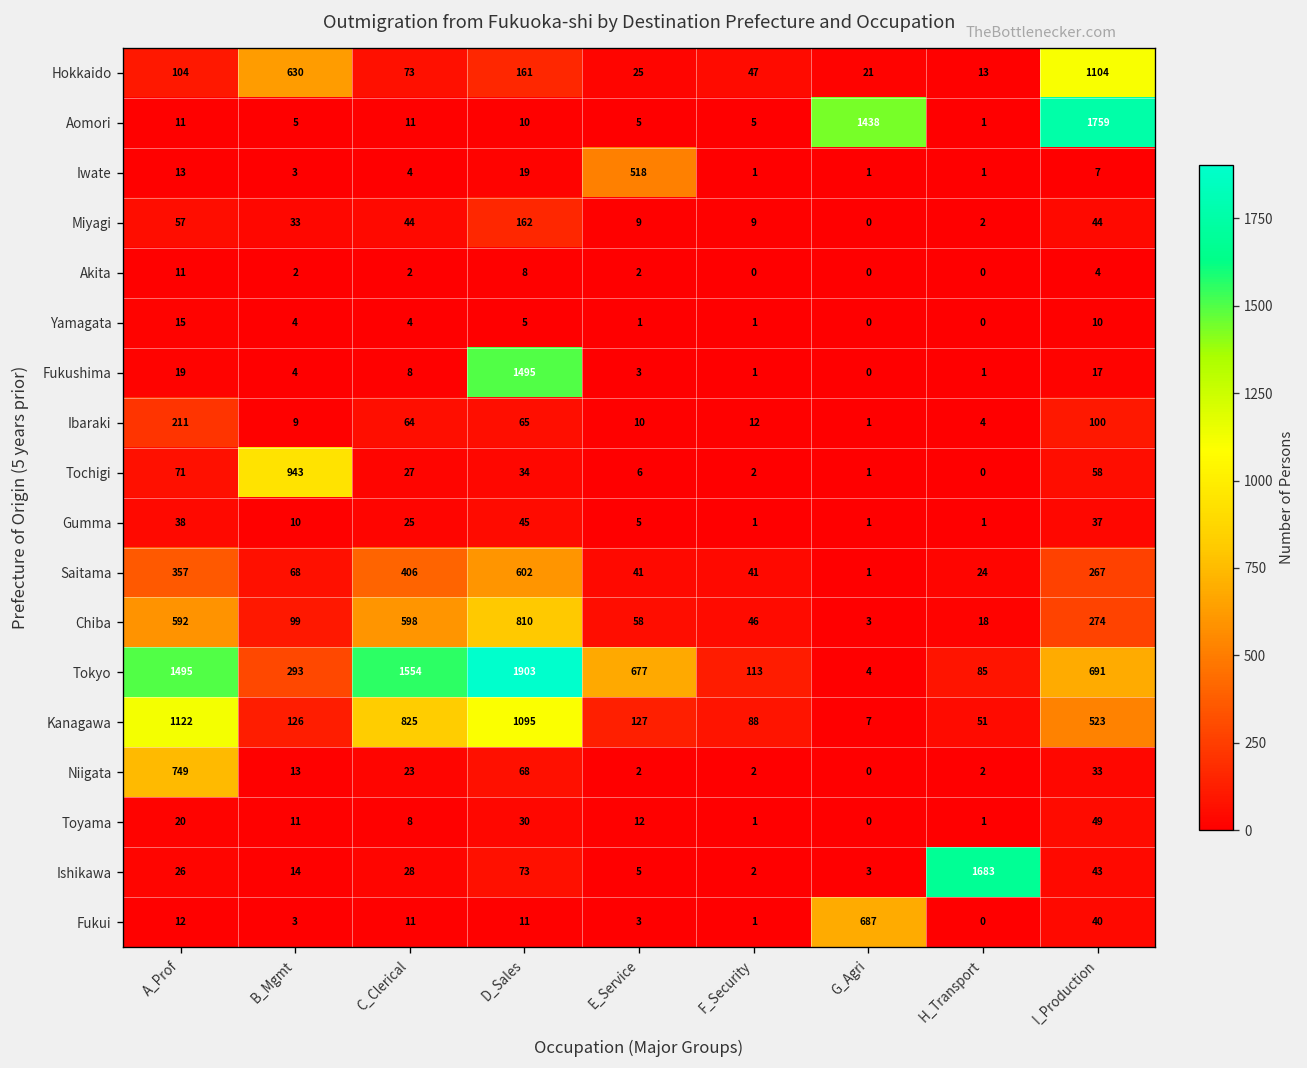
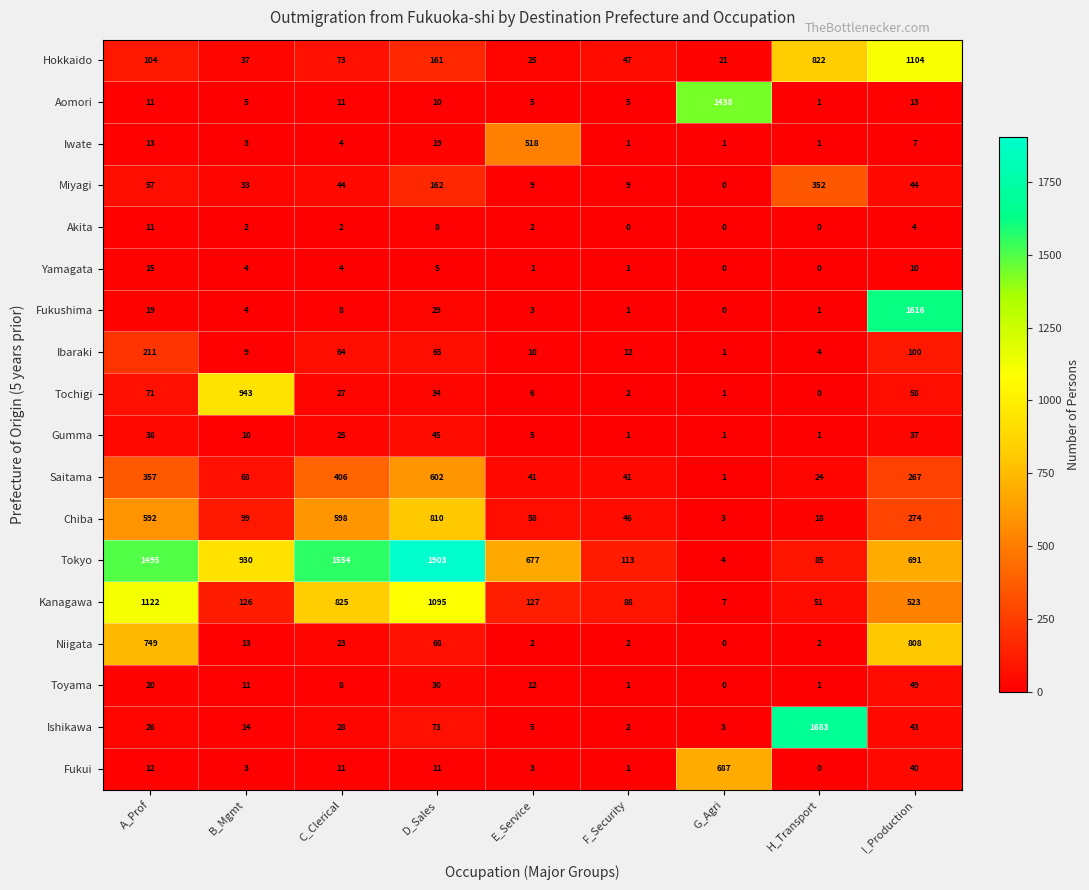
  {
    "Hokkaido": {
      "A_Prof": 104,
-     "B_Mgmt": 630,
+     "B_Mgmt": 37,
      "C_Clerical": 73,
      "D_Sales": 161,
      "E_Service": 25,
      "F_Security": 47,
      "G_Agri": 21,
-     "H_Transport": 13,
+     "H_Transport": 822,
      "I_Production": 1104
    },
    "Aomori": {
      "A_Prof": 11,
      "B_Mgmt": 5,
      "C_Clerical": 11,
      "D_Sales": 10,
      "E_Service": 5,
      "F_Security": 5,
      "G_Agri": 1438,
      "H_Transport": 1,
-     "I_Production": 1759
+     "I_Production": 13
    },
    "Iwate": {
      "A_Prof": 13,
      "B_Mgmt": 3,
      "C_Clerical": 4,
      "D_Sales": 19,
      "E_Service": 518,
      "F_Security": 1,
      "G_Agri": 1,
      "H_Transport": 1,
      "I_Production": 7
    },
    "Miyagi": {
      "A_Prof": 57,
      "B_Mgmt": 33,
      "C_Clerical": 44,
      "D_Sales": 162,
      "E_Service": 9,
      "F_Security": 9,
      "G_Agri": 0,
-     "H_Transport": 2,
+     "H_Transport": 352,
      "I_Production": 44
    },
    "Akita": {
      "A_Prof": 11,
      "B_Mgmt": 2,
      "C_Clerical": 2,
      "D_Sales": 8,
      "E_Service": 2,
      "F_Security": 0,
      "G_Agri": 0,
      "H_Transport": 0,
      "I_Production": 4
    },
    "Yamagata": {
      "A_Prof": 15,
      "B_Mgmt": 4,
      "C_Clerical": 4,
      "D_Sales": 5,
      "E_Service": 1,
      "F_Security": 1,
      "G_Agri": 0,
      "H_Transport": 0,
      "I_Production": 10
    },
    "Fukushima": {
      "A_Prof": 19,
      "B_Mgmt": 4,
      "C_Clerical": 8,
-     "D_Sales": 1495,
+     "D_Sales": 29,
      "E_Service": 3,
      "F_Security": 1,
      "G_Agri": 0,
      "H_Transport": 1,
-     "I_Production": 17
+     "I_Production": 1616
    },
    "Ibaraki": {
      "A_Prof": 211,
      "B_Mgmt": 9,
      "C_Clerical": 64,
      "D_Sales": 65,
      "E_Service": 10,
      "F_Security": 12,
      "G_Agri": 1,
      "H_Transport": 4,
      "I_Production": 100
    },
    "Tochigi": {
      "A_Prof": 71,
      "B_Mgmt": 943,
      "C_Clerical": 27,
      "D_Sales": 34,
      "E_Service": 6,
      "F_Security": 2,
      "G_Agri": 1,
      "H_Transport": 0,
      "I_Production": 58
    },
    "Gumma": {
      "A_Prof": 38,
      "B_Mgmt": 10,
      "C_Clerical": 25,
      "D_Sales": 45,
      "E_Service": 5,
      "F_Security": 1,
      "G_Agri": 1,
      "H_Transport": 1,
      "I_Production": 37
    },
    "Saitama": {
      "A_Prof": 357,
      "B_Mgmt": 68,
      "C_Clerical": 406,
      "D_Sales": 602,
      "E_Service": 41,
      "F_Security": 41,
      "G_Agri": 1,
      "H_Transport": 24,
      "I_Production": 267
    },
    "Chiba": {
      "A_Prof": 592,
      "B_Mgmt": 99,
      "C_Clerical": 598,
      "D_Sales": 810,
      "E_Service": 58,
      "F_Security": 46,
      "G_Agri": 3,
      "H_Transport": 18,
      "I_Production": 274
    },
    "Tokyo": {
      "A_Prof": 1495,
-     "B_Mgmt": 293,
+     "B_Mgmt": 930,
      "C_Clerical": 1554,
      "D_Sales": 1903,
      "E_Service": 677,
      "F_Security": 113,
      "G_Agri": 4,
      "H_Transport": 85,
      "I_Production": 691
    },
    "Kanagawa": {
      "A_Prof": 1122,
      "B_Mgmt": 126,
      "C_Clerical": 825,
      "D_Sales": 1095,
      "E_Service": 127,
      "F_Security": 88,
      "G_Agri": 7,
      "H_Transport": 51,
      "I_Production": 523
    },
    "Niigata": {
      "A_Prof": 749,
      "B_Mgmt": 13,
      "C_Clerical": 23,
      "D_Sales": 68,
      "E_Service": 2,
      "F_Security": 2,
      "G_Agri": 0,
      "H_Transport": 2,
-     "I_Production": 33
+     "I_Production": 808
    },
    "Toyama": {
      "A_Prof": 20,
      "B_Mgmt": 11,
      "C_Clerical": 8,
      "D_Sales": 30,
      "E_Service": 12,
      "F_Security": 1,
      "G_Agri": 0,
      "H_Transport": 1,
      "I_Production": 49
    },
    "Ishikawa": {
      "A_Prof": 26,
      "B_Mgmt": 14,
      "C_Clerical": 28,
      "D_Sales": 73,
      "E_Service": 5,
      "F_Security": 2,
      "G_Agri": 3,
      "H_Transport": 1683,
      "I_Production": 43
    },
    "Fukui": {
      "A_Prof": 12,
      "B_Mgmt": 3,
      "C_Clerical": 11,
      "D_Sales": 11,
      "E_Service": 3,
      "F_Security": 1,
      "G_Agri": 687,
      "H_Transport": 0,
      "I_Production": 40
    }
  }
